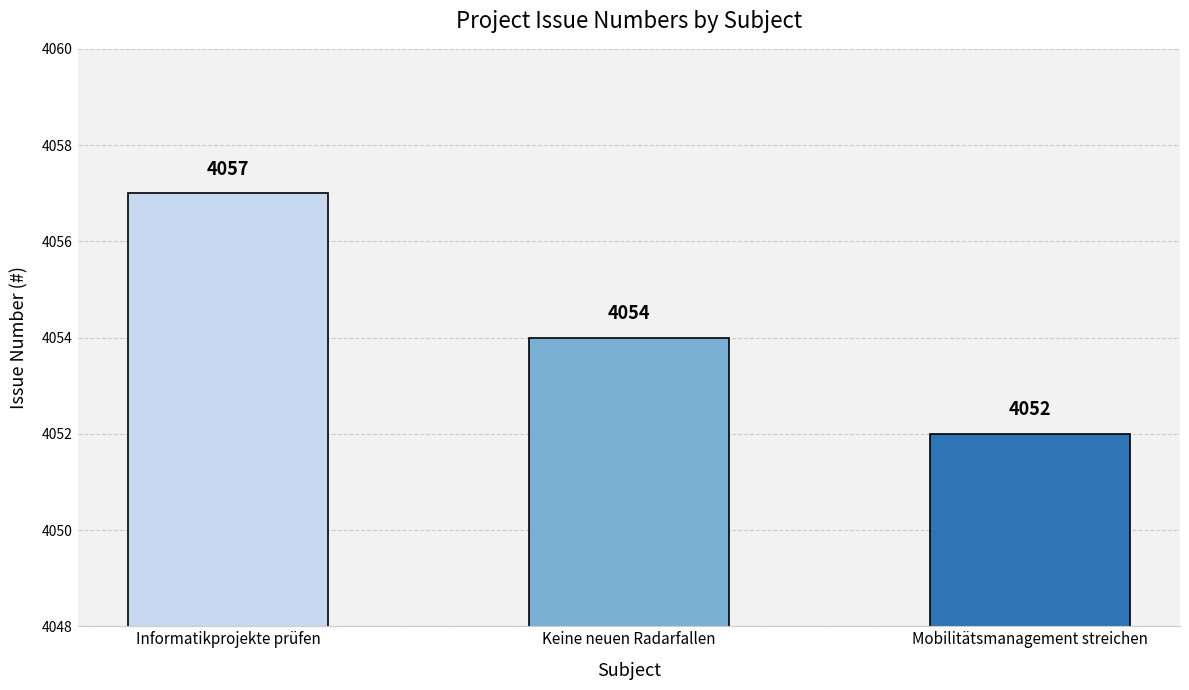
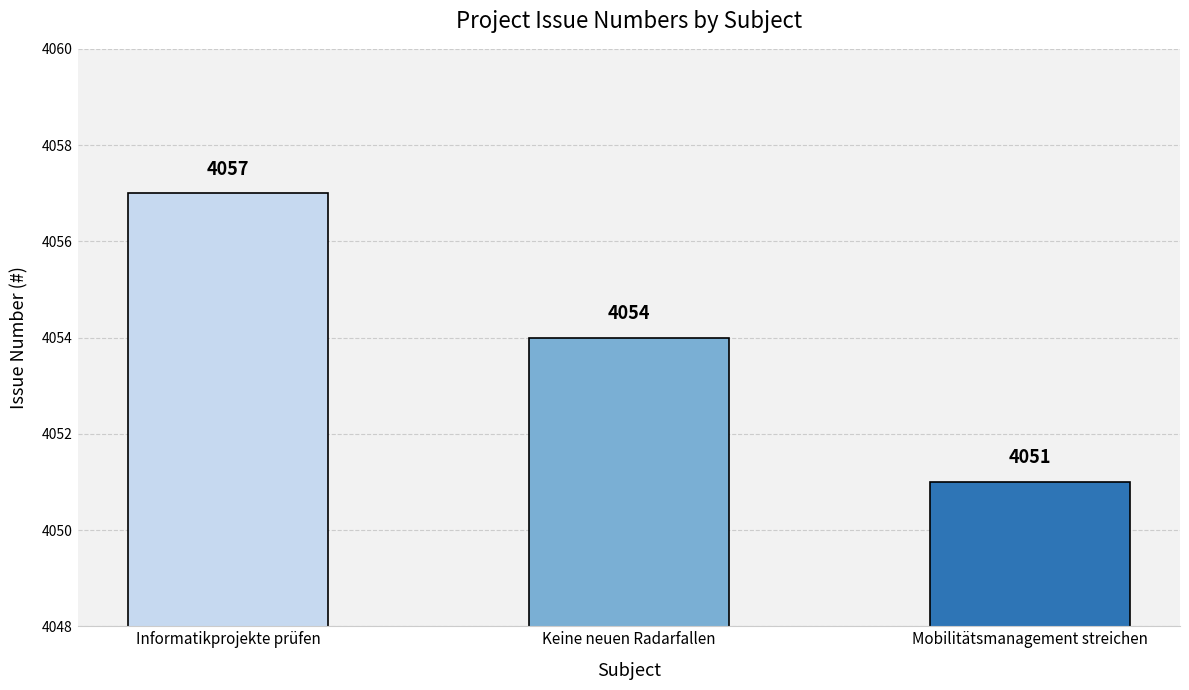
  {
    "Informatikprojekte prüfen": 4057,
    "Keine neuen Radarfallen": 4054,
-   "Mobilitätsmanagement streichen": 4052
+   "Mobilitätsmanagement streichen": 4051
  }
